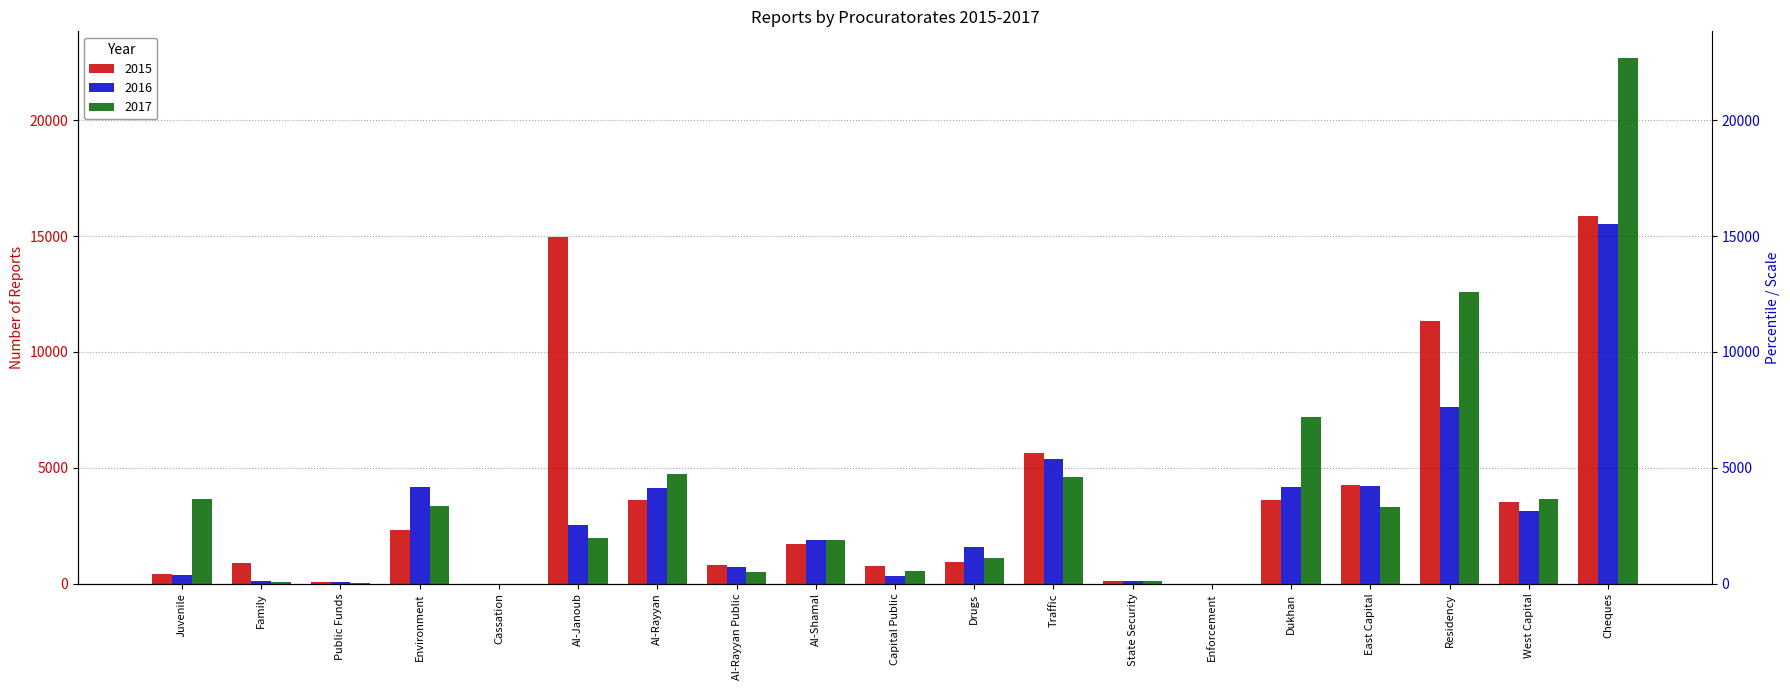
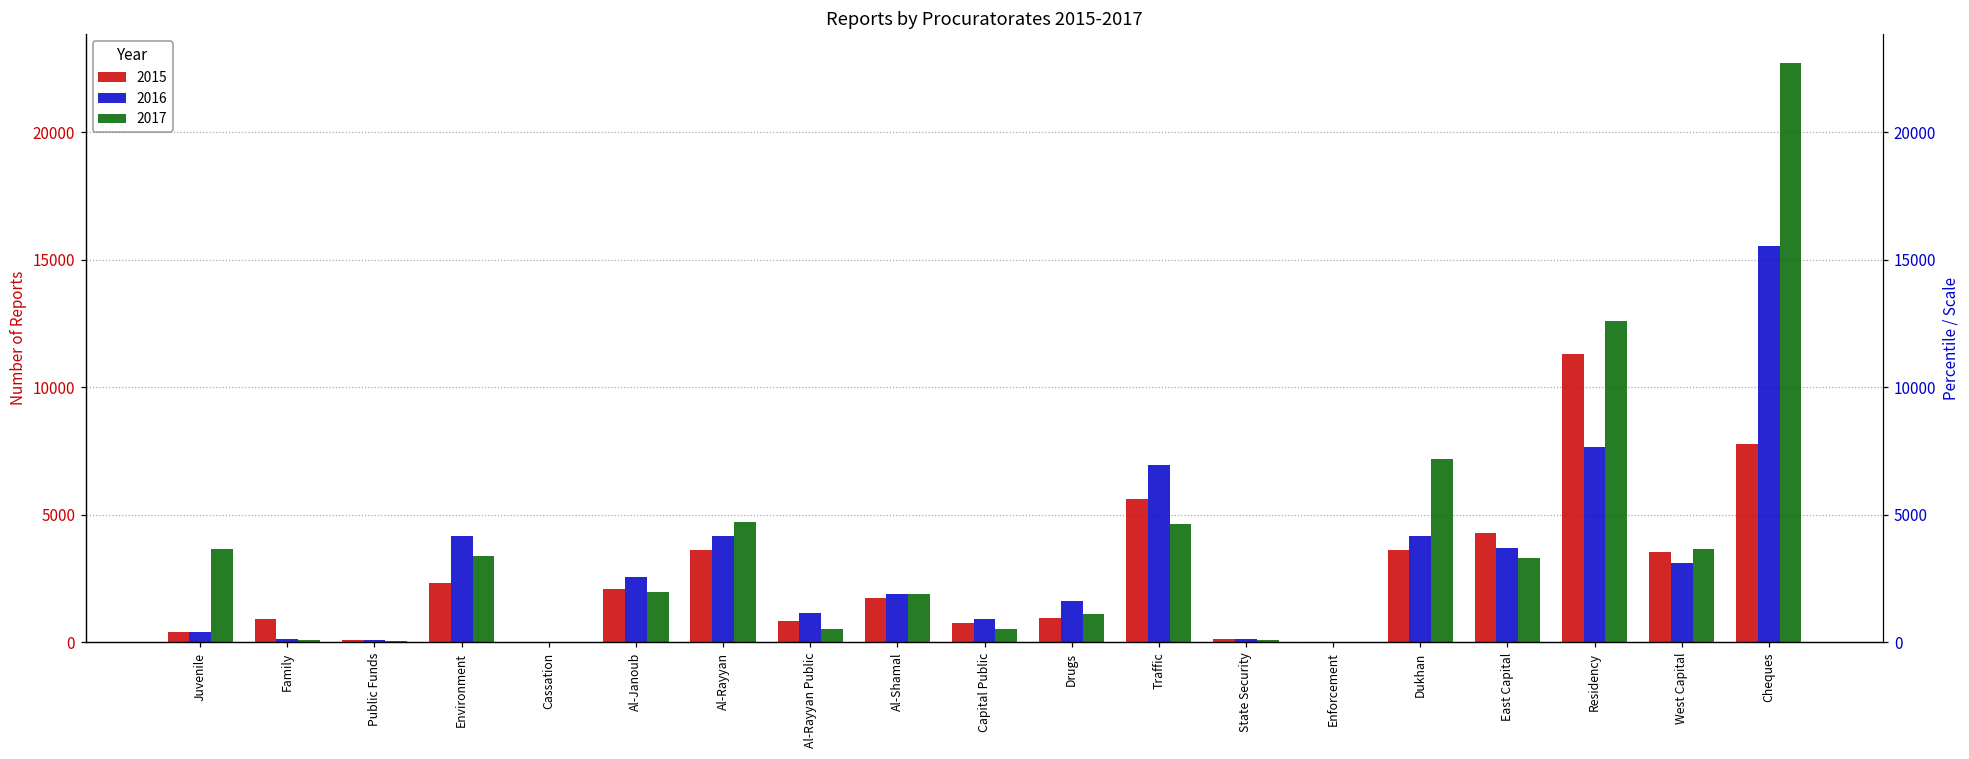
  {
    "2015": {
      "Juvenile": 400,
      "Family": 900,
      "Environment": 2300,
      "Cassation": 0,
-     "Al-Janoub": 15000,
+     "Al-Janoub": 2100,
      "Al-Rayyan": 3600,
      "Al-Rayyan Public": 800,
      "Al-Shamal": 1700,
      "Capital Public": 800,
      "Drugs": 1000,
      "Traffic": 5600,
      "State Security": 100,
      "Enforcement": 0,
      "Dukhan": 3600,
      "East Capital": 4300,
      "Residency": 11300,
      "West Capital": 3500,
-     "Cheques": 15900
+     "Cheques": 7800
    },
    "2016": {
      "Juvenile": 400,
      "Family": 100,
      "Environment": 4200,
      "Cassation": 0,
      "Al-Janoub": 2600,
      "Al-Rayyan": 4100,
-     "Al-Rayyan Public": 700,
+     "Al-Rayyan Public": 1100,
      "Al-Shamal": 1900,
-     "Capital Public": 300,
+     "Capital Public": 900,
      "Drugs": 1600,
-     "Traffic": 5400,
+     "Traffic": 6900,
      "Enforcement": 0,
      "Dukhan": 4200,
-     "East Capital": 4200,
+     "East Capital": 3700,
      "Residency": 7600,
      "West Capital": 3100,
      "Cheques": 15500
    },
    "2017": {
      "Juvenile": 3700,
      "Environment": 3400,
      "Cassation": 0,
      "Al-Janoub": 2000,
      "Al-Rayyan": 4700,
      "Al-Rayyan Public": 500,
      "Al-Shamal": 1900,
      "Capital Public": 500,
      "Drugs": 1100,
      "Traffic": 4600,
      "Enforcement": 0,
      "Dukhan": 7200,
      "East Capital": 3300,
      "Residency": 12600,
      "West Capital": 3600,
      "Cheques": 22700
    }
  }
